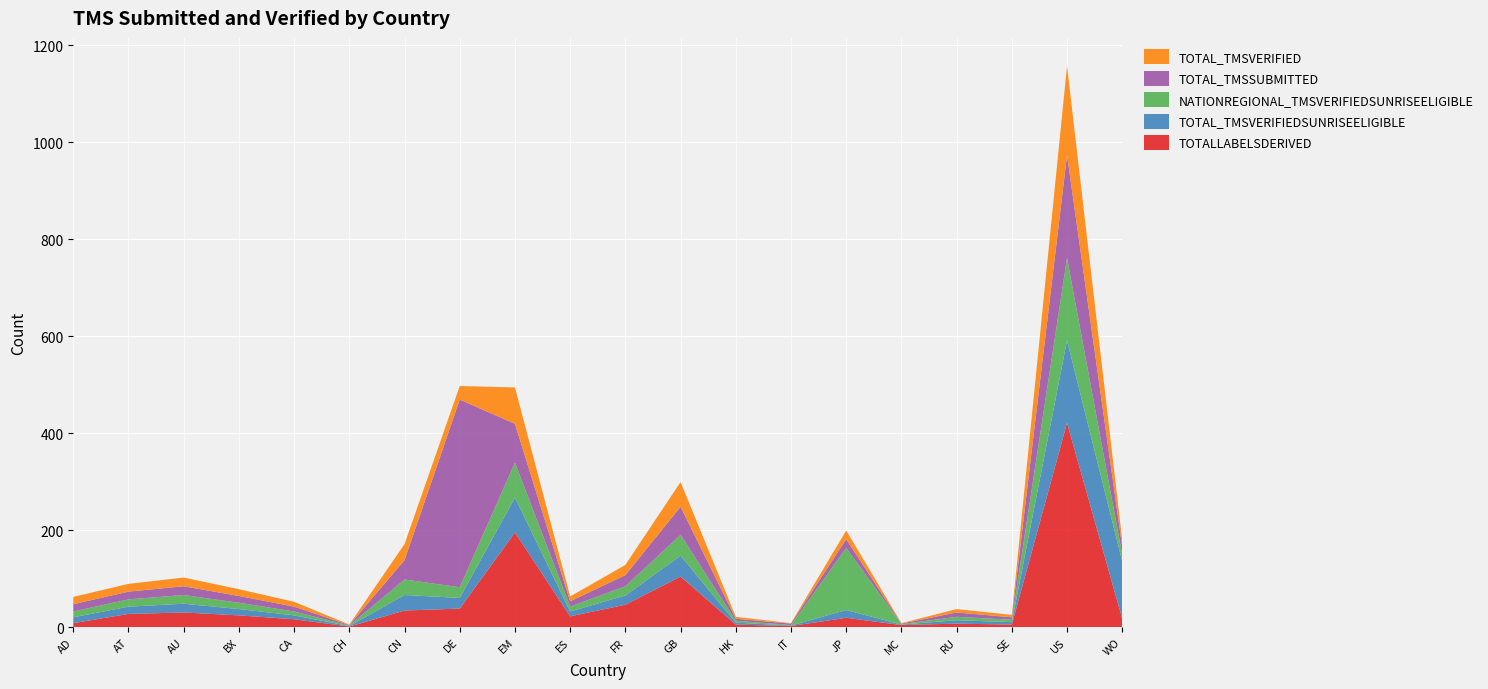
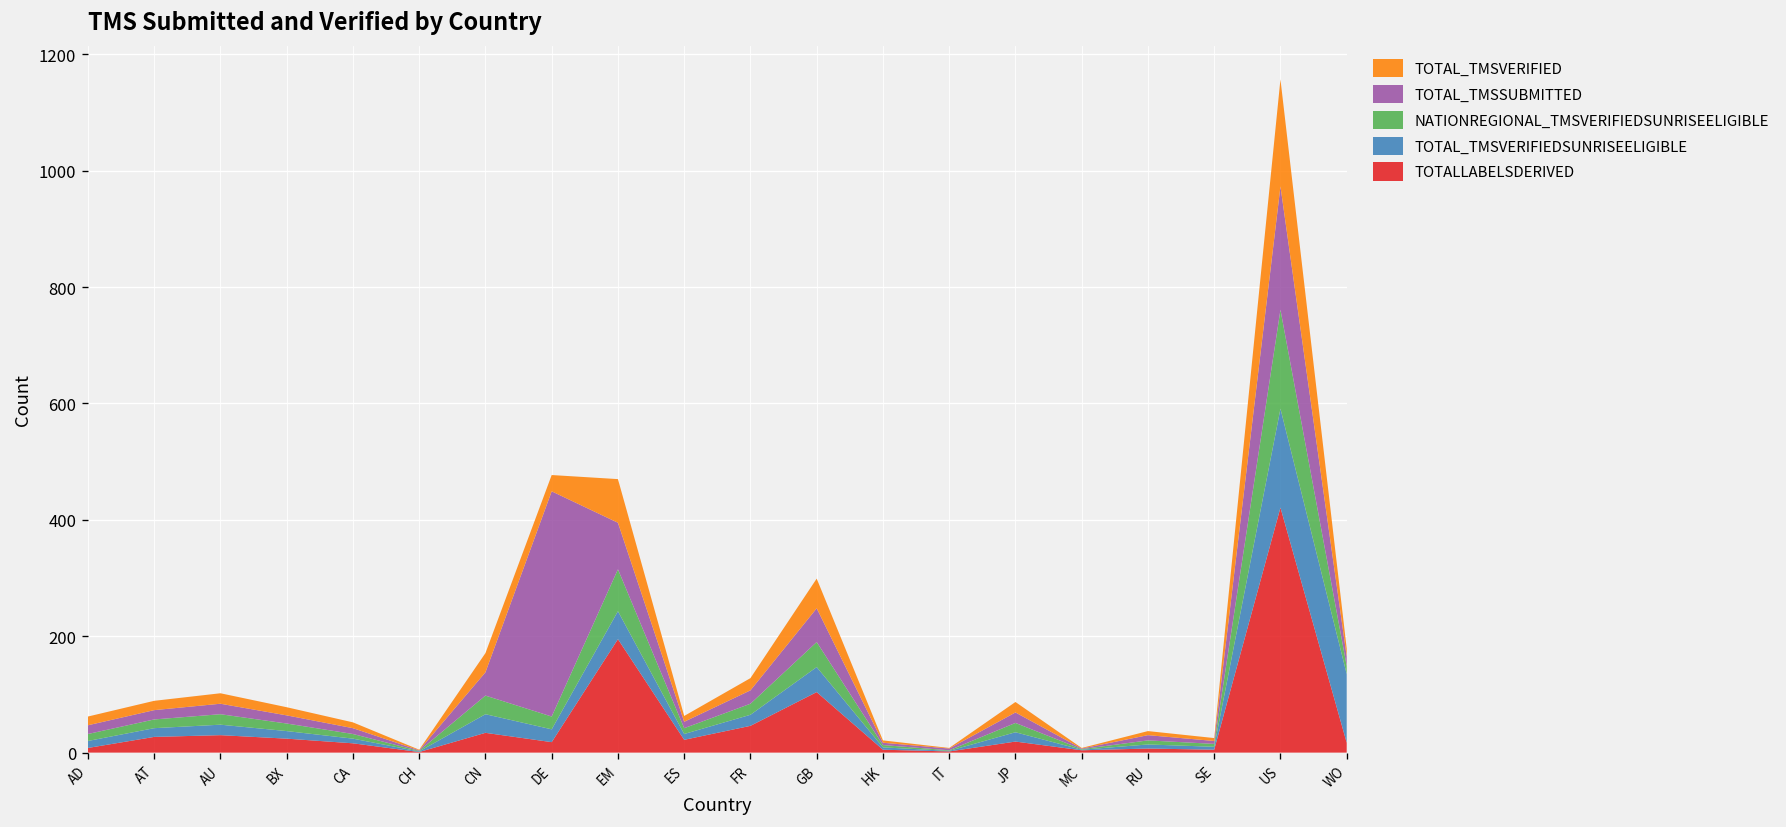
  {
    "TOTALLABELSDERIVED": {
      "AD": 10,
      "AT": 30,
      "AU": 30,
      "BX": 20,
      "CA": 20,
      "CN": 30,
-     "DE": 40,
+     "DE": 20,
      "EM": 200,
      "ES": 20,
      "FR": 50,
      "GB": 100,
      "JP": 20,
      "RU": 10,
      "US": 420,
      "WO": 20
    },
    "TOTAL_TMSVERIFIEDSUNRISEELIGIBLE": {
      "AD": 10,
      "AT": 20,
      "AU": 20,
      "BX": 10,
      "CA": 10,
      "CN": 30,
      "DE": 20,
-     "EM": 70,
+     "EM": 50,
      "ES": 10,
      "FR": 20,
      "GB": 40,
      "JP": 20,
      "RU": 10,
      "US": 170,
      "WO": 120
    },
    "NATIONREGIONAL_TMSVERIFIEDSUNRISEELIGIBLE": {
      "AD": 10,
      "AT": 20,
      "AU": 20,
      "BX": 10,
      "CA": 10,
      "CN": 30,
      "DE": 20,
      "EM": 70,
      "ES": 10,
      "FR": 20,
      "GB": 40,
-     "JP": 130,
+     "JP": 20,
      "RU": 10,
      "US": 170,
      "WO": 10
    },
    "TOTAL_TMSSUBMITTED": {
      "AD": 20,
      "AT": 20,
      "AU": 20,
      "BX": 10,
      "CA": 10,
      "CN": 40,
      "DE": 390,
      "EM": 80,
      "ES": 10,
      "FR": 20,
      "GB": 60,
      "JP": 20,
      "RU": 10,
      "US": 210,
      "WO": 20
    },
    "TOTAL_TMSVERIFIED": {
      "AD": 20,
      "AT": 20,
      "AU": 20,
      "BX": 10,
      "CA": 10,
      "CN": 30,
      "DE": 30,
      "EM": 80,
      "ES": 10,
      "FR": 20,
      "GB": 50,
      "JP": 20,
      "RU": 10,
      "US": 180,
      "WO": 10
    }
  }
